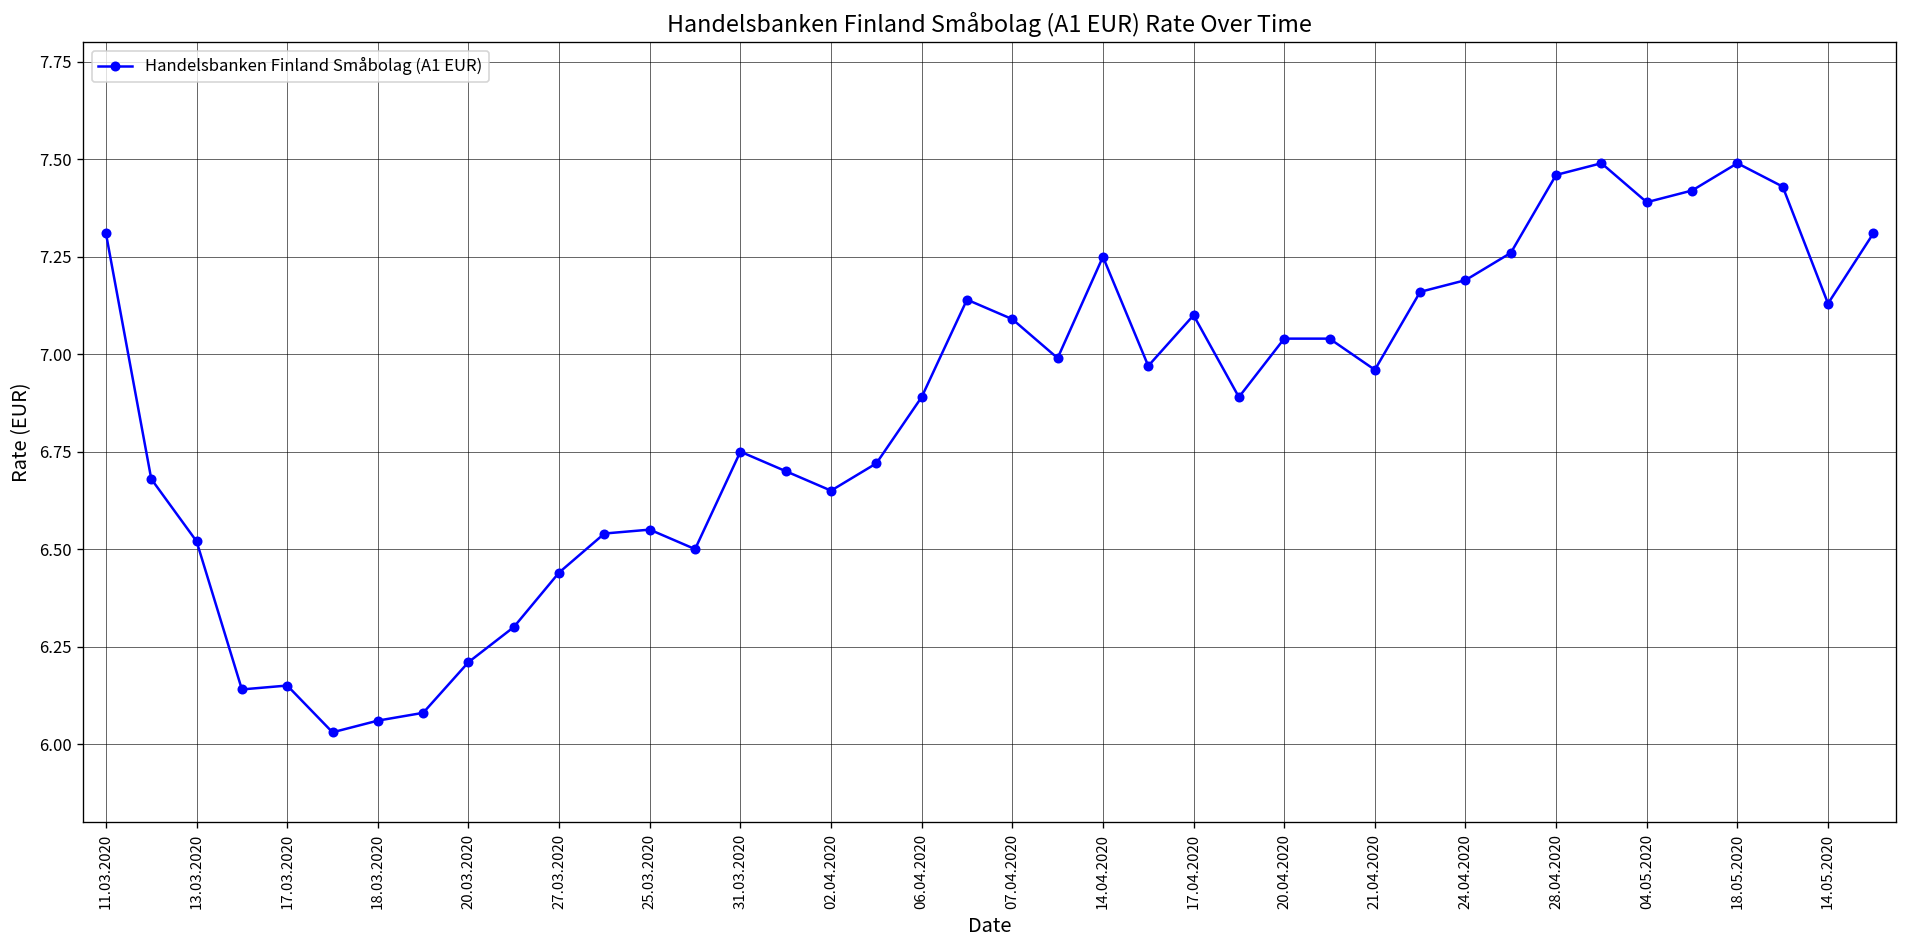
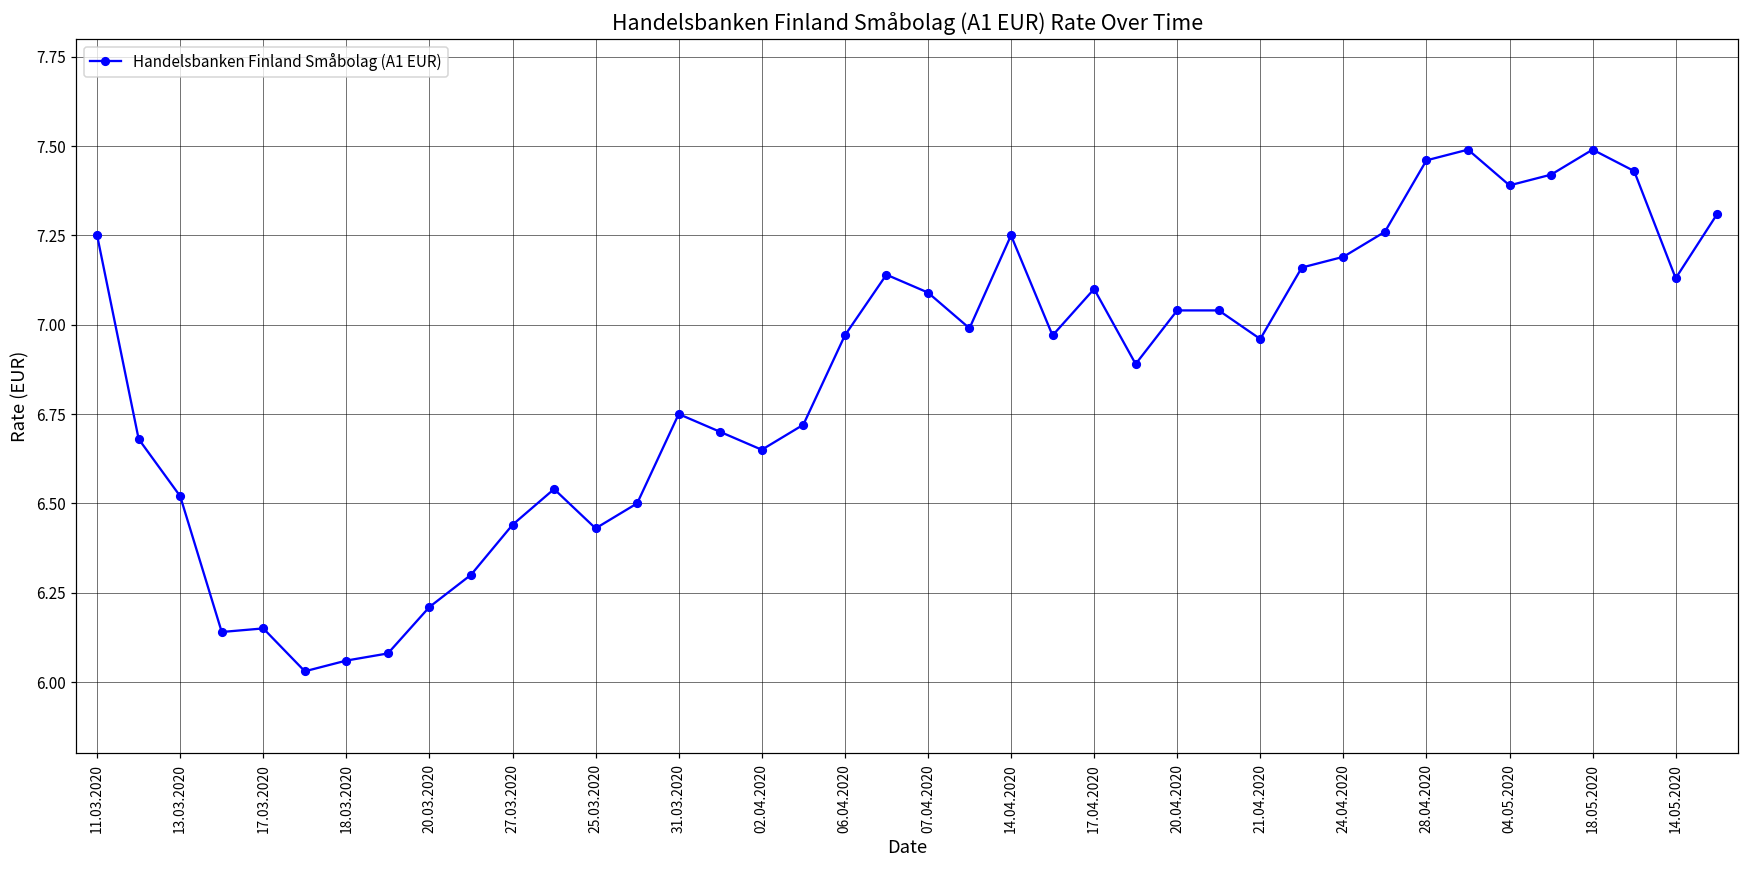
  {
-   "11.03.2020": 7.31,
+   "11.03.2020": 7.25,
    "13.03.2020": 6.52,
    "17.03.2020": 6.15,
    "18.03.2020": 6.06,
    "20.03.2020": 6.21,
    "27.03.2020": 6.44,
-   "25.03.2020": 6.55,
+   "25.03.2020": 6.43,
    "31.03.2020": 6.75,
    "02.04.2020": 6.65,
-   "06.04.2020": 6.89,
+   "06.04.2020": 6.97,
    "07.04.2020": 7.09,
    "14.04.2020": 7.25,
    "17.04.2020": 7.10,
    "20.04.2020": 7.04,
    "21.04.2020": 6.96,
    "24.04.2020": 7.19,
    "28.04.2020": 7.46,
    "04.05.2020": 7.39,
    "18.05.2020": 7.49,
    "14.05.2020": 7.13
  }
